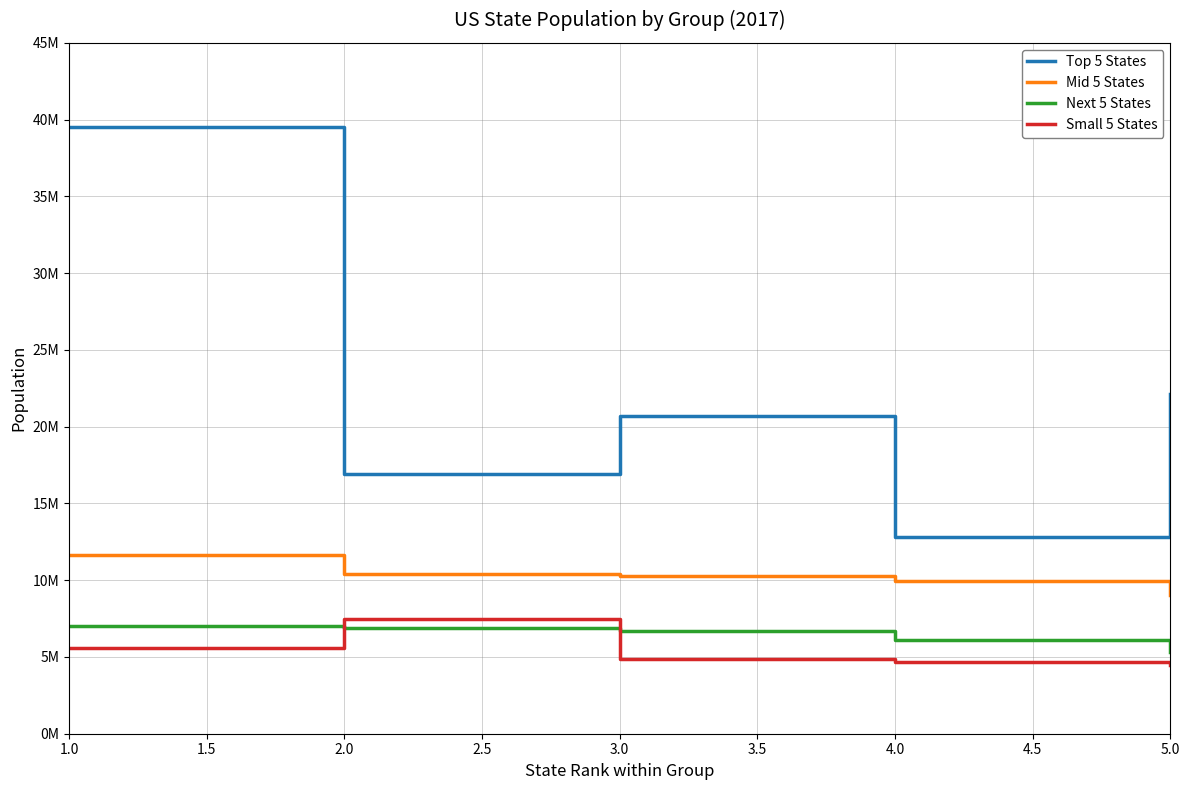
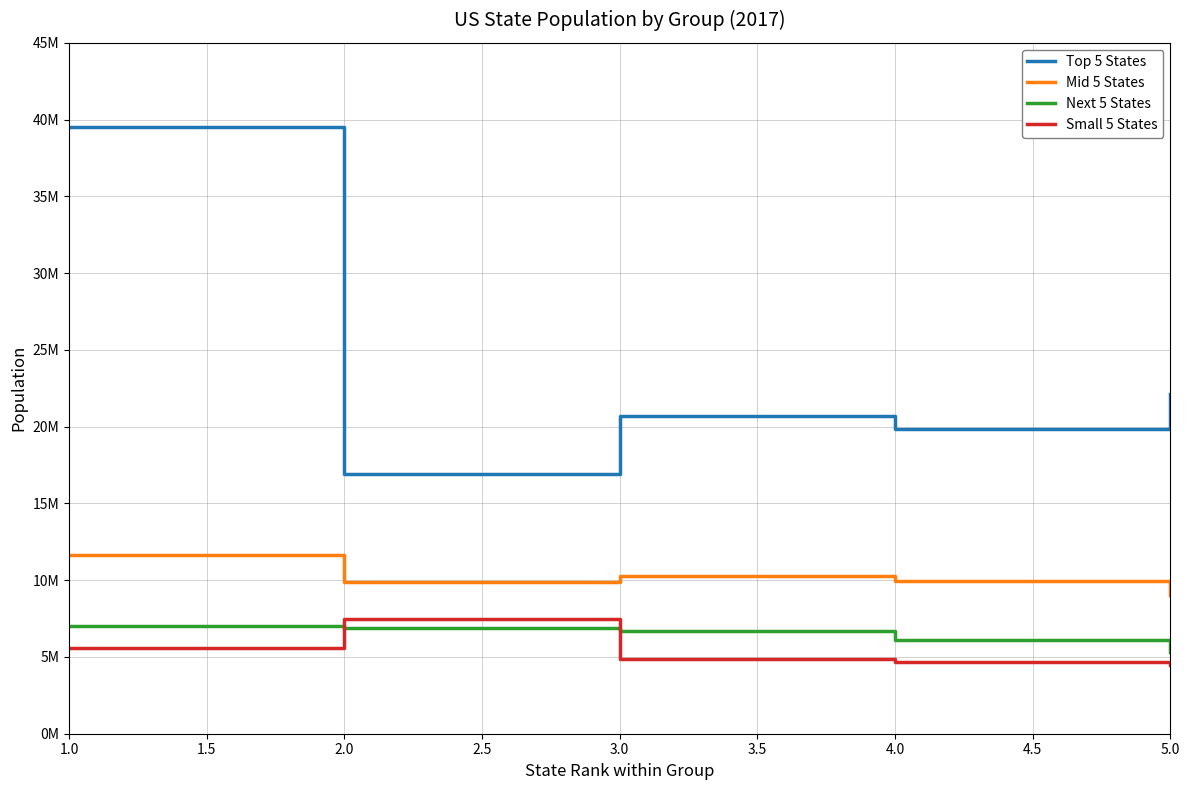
  {
    "Top 5 States": {
      "1.0": 39500000,
      "2.0": 16900000,
      "3.0": 20700000,
-     "4.0": 12800000,
+     "4.0": 19900000,
      "5.0": 22200000
    },
    "Mid 5 States": {
      "1.0": 11700000,
-     "2.0": 10400000,
+     "2.0": 9900000,
      "3.0": 10300000,
      "4.0": 10000000,
      "5.0": 9000000
    },
    "Next 5 States": {
      "1.0": 7000000,
      "2.0": 6900000,
      "3.0": 6700000,
      "4.0": 6100000,
      "5.0": 5300000
    },
    "Small 5 States": {
      "1.0": 5600000,
      "2.0": 7500000,
      "3.0": 4900000,
      "4.0": 4700000,
      "5.0": 4500000
    }
  }
